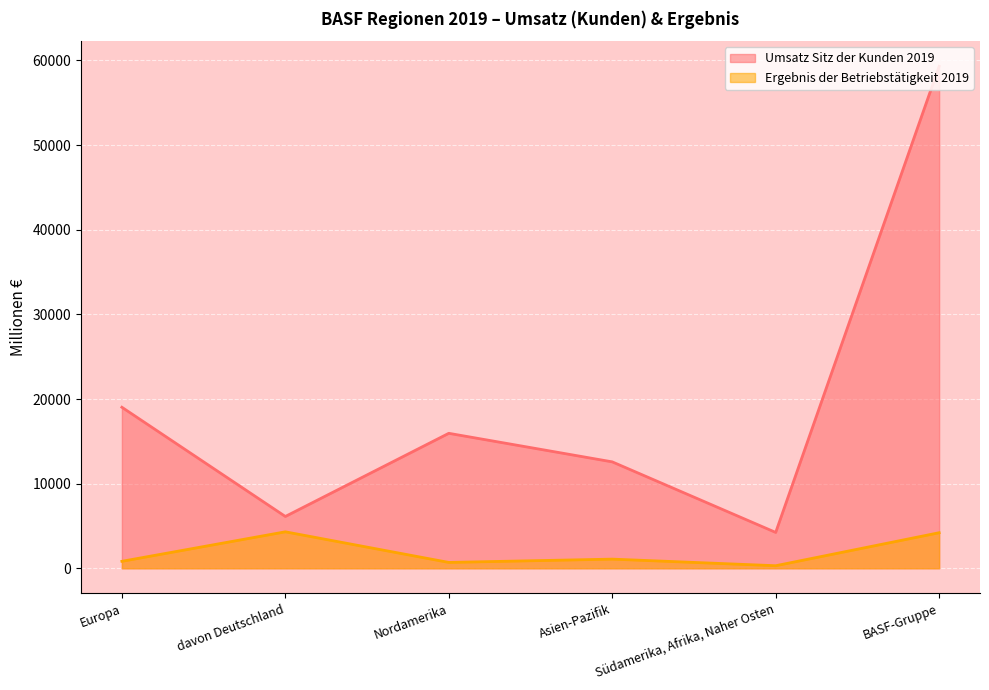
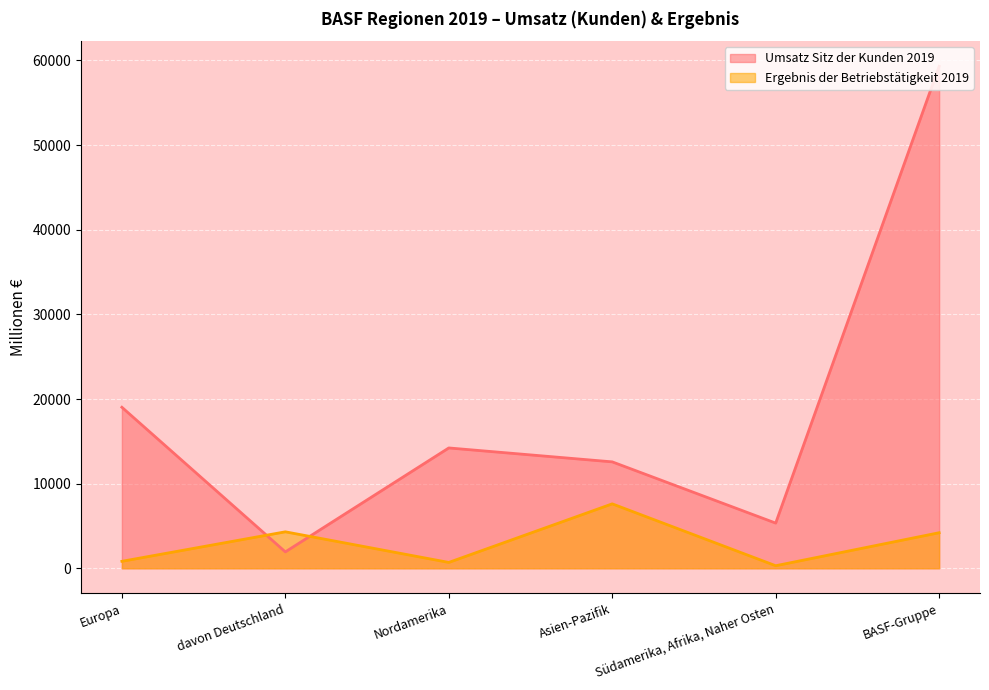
  {
    "Umsatz Sitz der Kunden 2019": {
      "Europa": 19000,
-     "davon Deutschland": 6000,
-     "Nordamerika": 16000,
+     "davon Deutschland": 2000,
+     "Nordamerika": 14000,
      "Asien-Pazifik": 13000,
-     "Südamerika, Afrika, Naher Osten": 4000
+     "Südamerika, Afrika, Naher Osten": 5000
    },
    "Ergebnis der Betriebstätigkeit 2019": {
      "Europa": 1000,
      "davon Deutschland": 4000,
      "Nordamerika": 1000,
-     "Asien-Pazifik": 1000,
+     "Asien-Pazifik": 8000,
      "Südamerika, Afrika, Naher Osten": 0,
      "BASF-Gruppe": 4000
    }
  }
